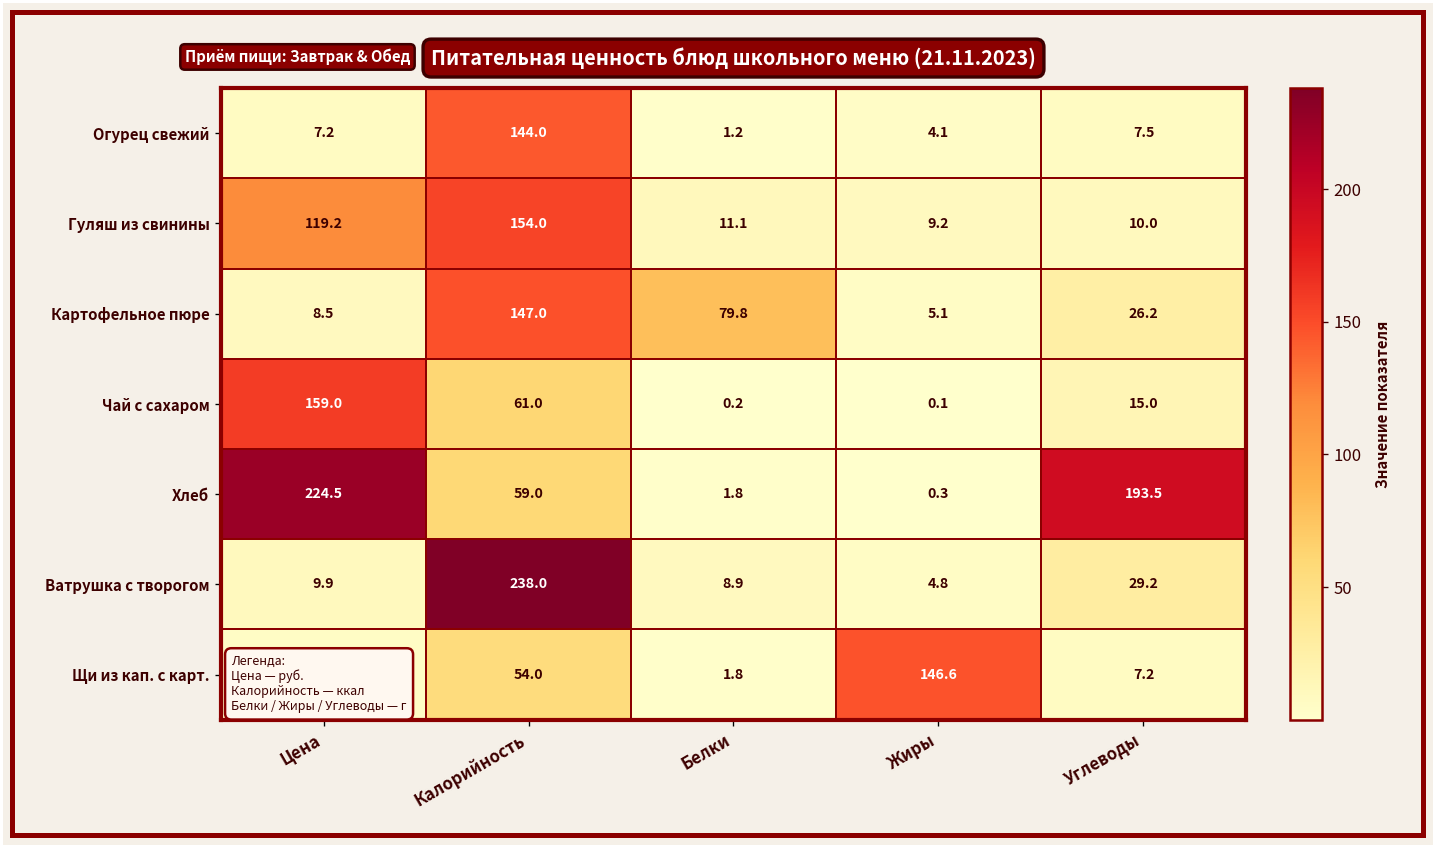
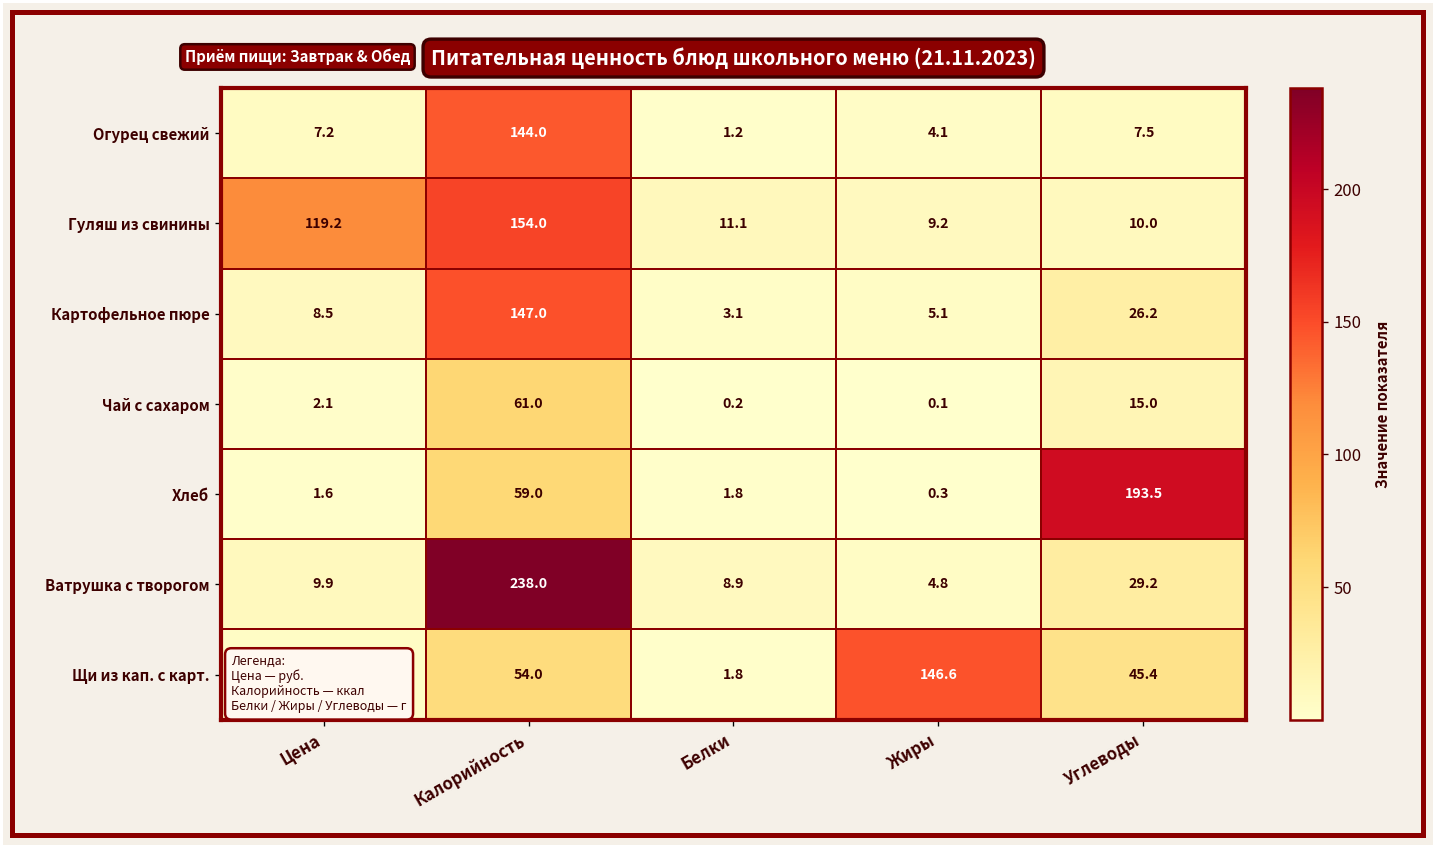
  {
    "Огурец свежий": {
      "Цена": 7.2,
      "Калорийность": 144.0,
      "Белки": 1.2,
      "Жиры": 4.1,
      "Углеводы": 7.5
    },
    "Гуляш из свинины": {
      "Цена": 119.2,
      "Калорийность": 154.0,
      "Белки": 11.1,
      "Жиры": 9.2,
      "Углеводы": 10.0
    },
    "Картофельное пюре": {
      "Цена": 8.5,
      "Калорийность": 147.0,
-     "Белки": 79.8,
+     "Белки": 3.1,
      "Жиры": 5.1,
      "Углеводы": 26.2
    },
    "Чай с сахаром": {
-     "Цена": 159.0,
+     "Цена": 2.1,
      "Калорийность": 61.0,
      "Белки": 0.2,
      "Жиры": 0.1,
      "Углеводы": 15.0
    },
    "Хлеб": {
-     "Цена": 224.5,
+     "Цена": 1.6,
      "Калорийность": 59.0,
      "Белки": 1.8,
      "Жиры": 0.3,
      "Углеводы": 193.5
    },
    "Ватрушка с творогом": {
      "Цена": 9.9,
      "Калорийность": 238.0,
      "Белки": 8.9,
      "Жиры": 4.8,
      "Углеводы": 29.2
    },
    "Щи из кап. с карт.": {
      "Калорийность": 54.0,
      "Белки": 1.8,
      "Жиры": 146.6,
-     "Углеводы": 7.2
+     "Углеводы": 45.4
    }
  }
